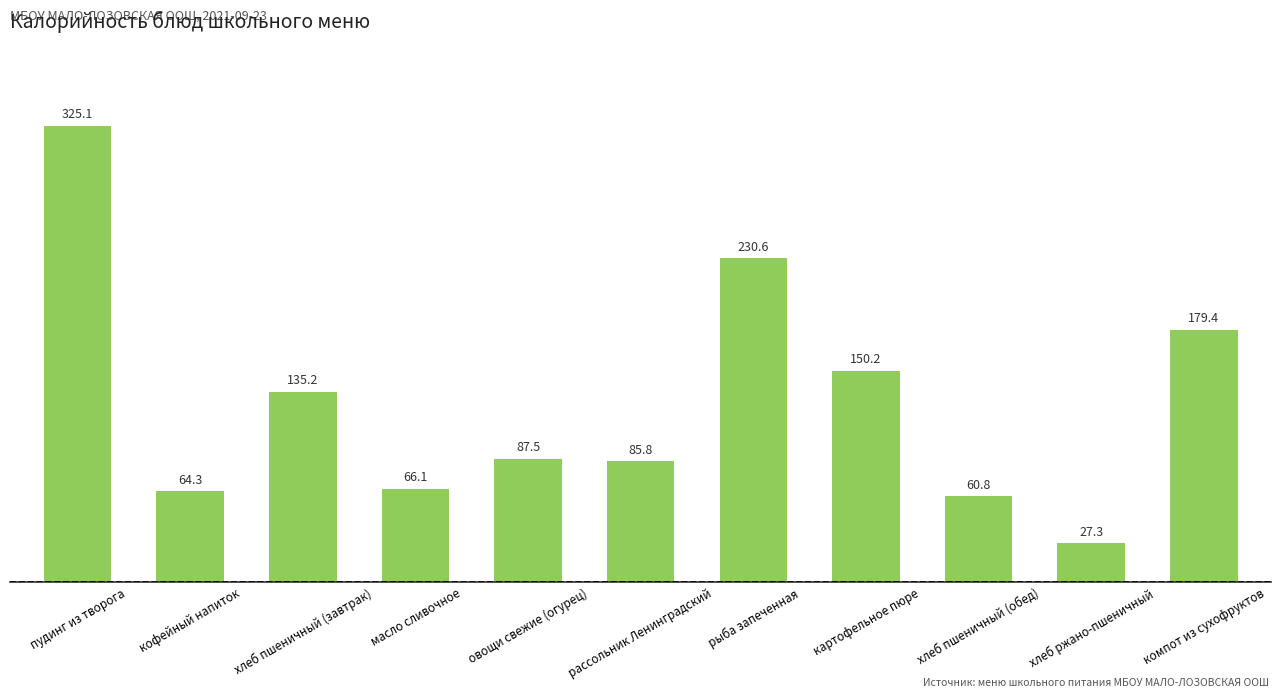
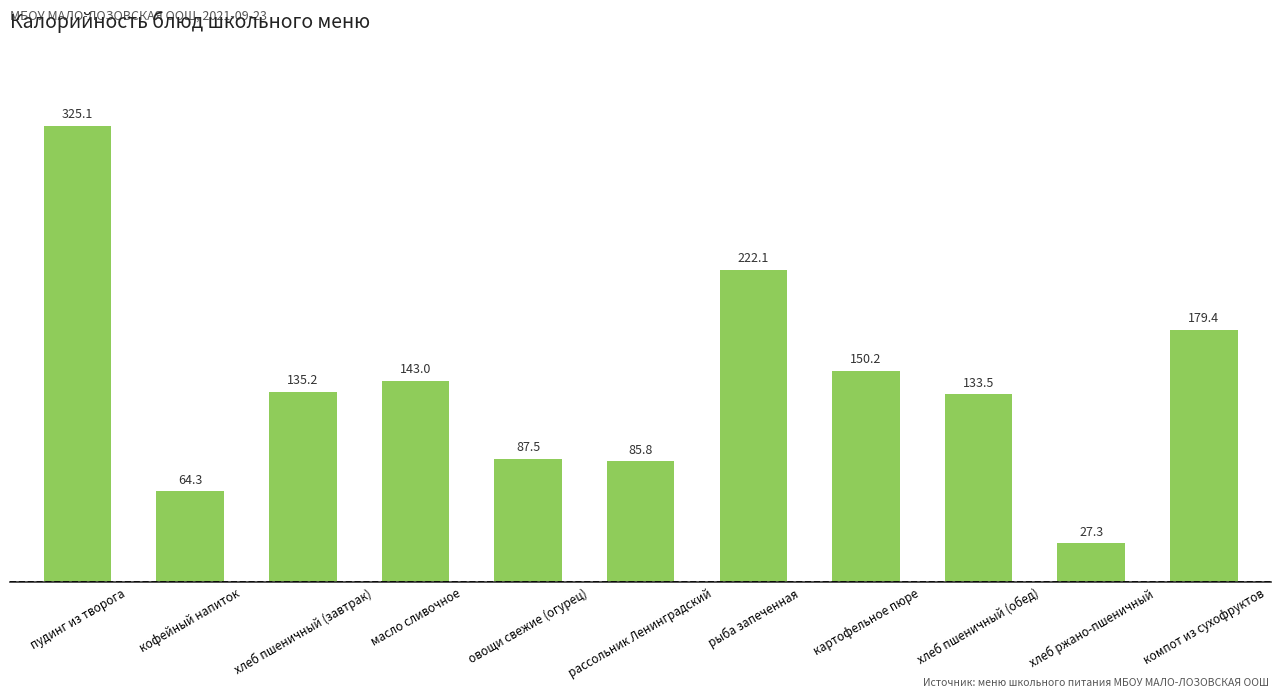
  {
    "пудинг из творога": 325.1,
    "кофейный напиток": 64.3,
    "хлеб пшеничный (завтрак)": 135.2,
-   "масло сливочное": 66.1,
+   "масло сливочное": 143.0,
    "овощи свежие (огурец)": 87.5,
    "рассольник Ленинградский": 85.8,
-   "рыба запеченная": 230.6,
+   "рыба запеченная": 222.1,
    "картофельное пюре": 150.2,
-   "хлеб пшеничный (обед)": 60.8,
+   "хлеб пшеничный (обед)": 133.5,
    "хлеб ржано-пшеничный": 27.3,
    "компот из сухофруктов": 179.4
  }
